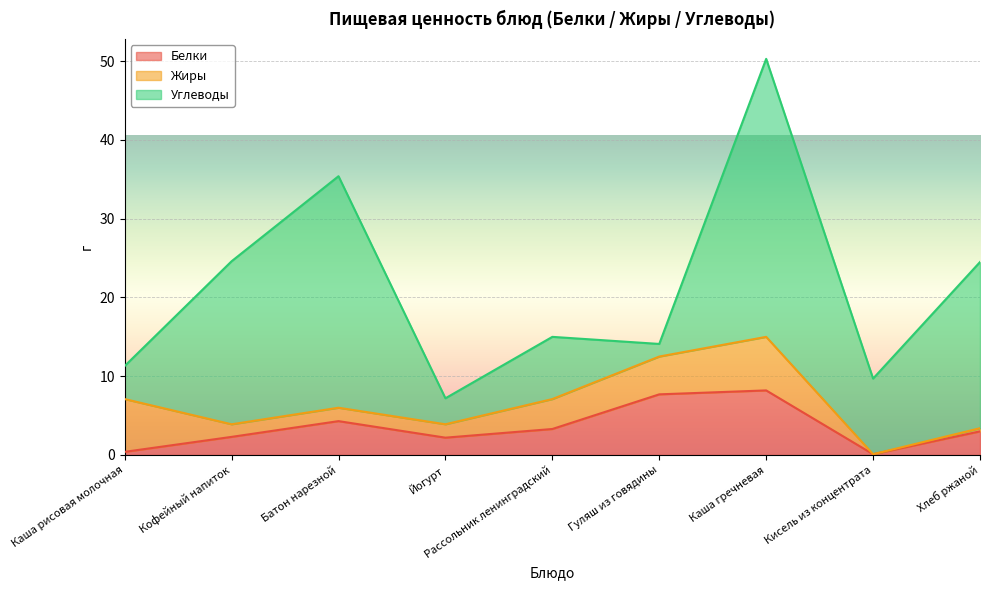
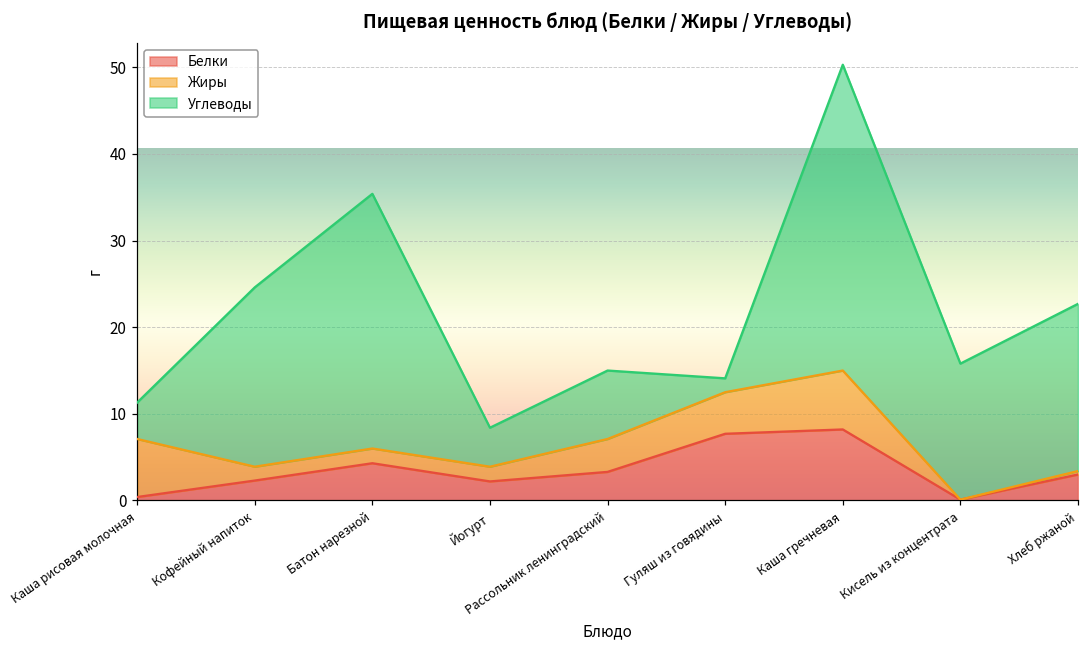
  {
    "Белки": {
      "Каша рисовая молочная": 0,
      "Кофейный напиток": 2,
      "Батон нарезной": 4,
      "Йогурт": 2,
      "Рассольник ленинградский": 3,
      "Гуляш из говядины": 8,
      "Каша гречневая": 8,
      "Хлеб ржаной": 3
    },
    "Жиры": {
      "Каша рисовая молочная": 7,
      "Кофейный напиток": 2,
      "Батон нарезной": 2,
      "Йогурт": 2,
      "Рассольник ленинградский": 4,
      "Гуляш из говядины": 5,
      "Каша гречневая": 7,
      "Хлеб ржаной": 0
    },
    "Углеводы": {
      "Каша рисовая молочная": 4,
      "Кофейный напиток": 21,
      "Батон нарезной": 29,
-     "Йогурт": 3,
+     "Йогурт": 5,
      "Рассольник ленинградский": 8,
      "Гуляш из говядины": 2,
      "Каша гречневая": 35,
-     "Кисель из концентрата": 10,
-     "Хлеб ржаной": 21
+     "Кисель из концентрата": 16,
+     "Хлеб ржаной": 19
    }
  }
